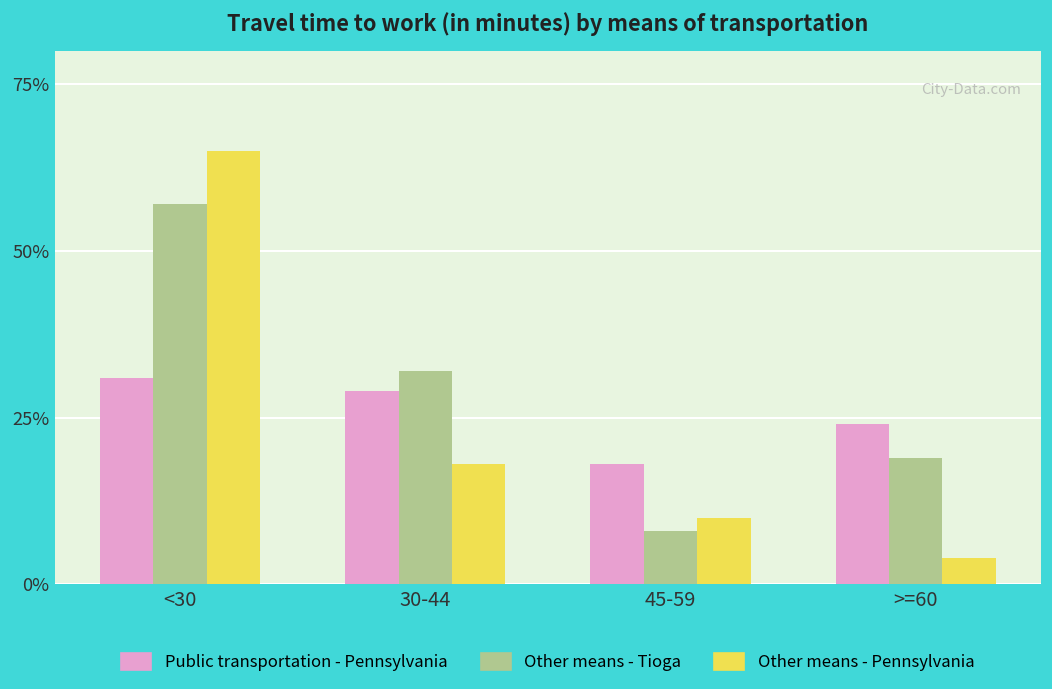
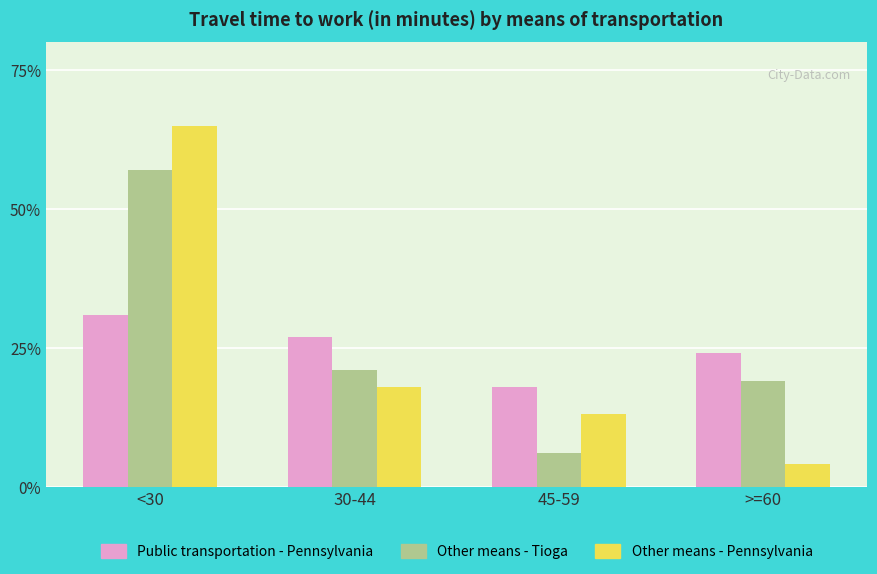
  {
    "Public transportation - Pennsylvania": {
      "<30": "31%",
-     "30-44": "29%",
+     "30-44": "27%",
      "45-59": "18%",
      ">=60": "24%"
    },
    "Other means - Tioga": {
      "<30": "57%",
-     "30-44": "32%",
-     "45-59": "8%",
+     "30-44": "21%",
+     "45-59": "6%",
      ">=60": "19%"
    },
    "Other means - Pennsylvania": {
      "<30": "65%",
      "30-44": "18%",
-     "45-59": "10%",
+     "45-59": "13%",
      ">=60": "4%"
    }
  }
